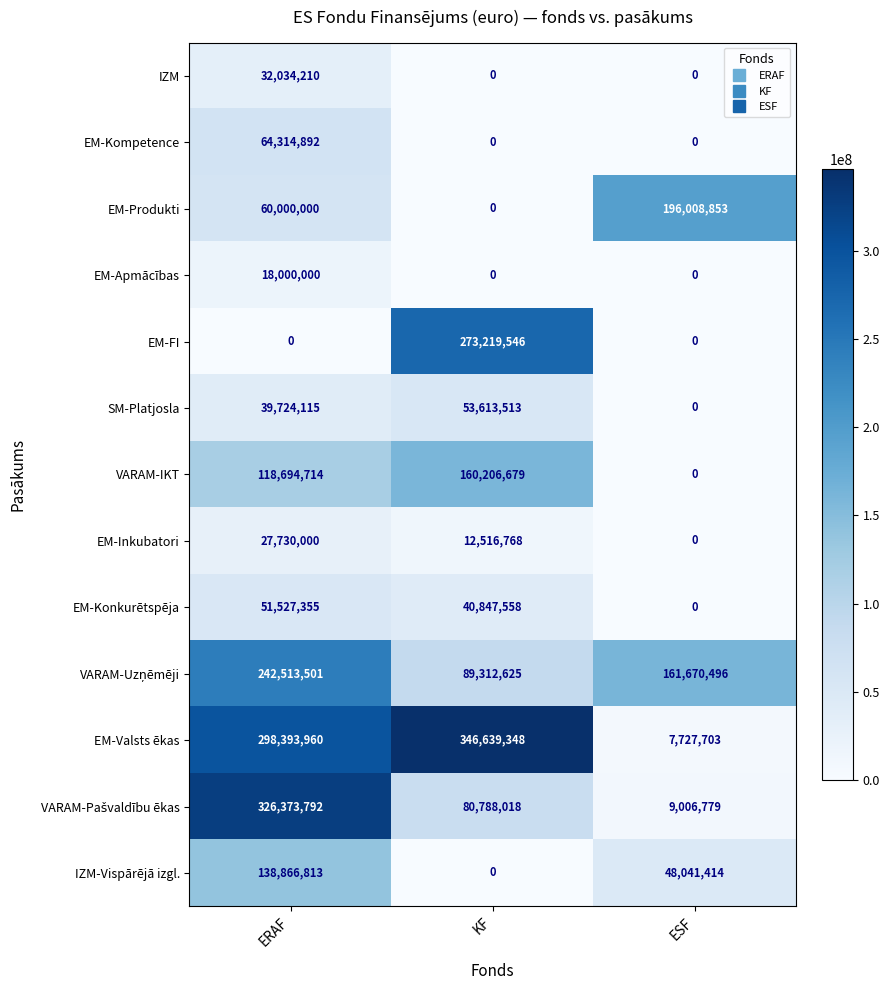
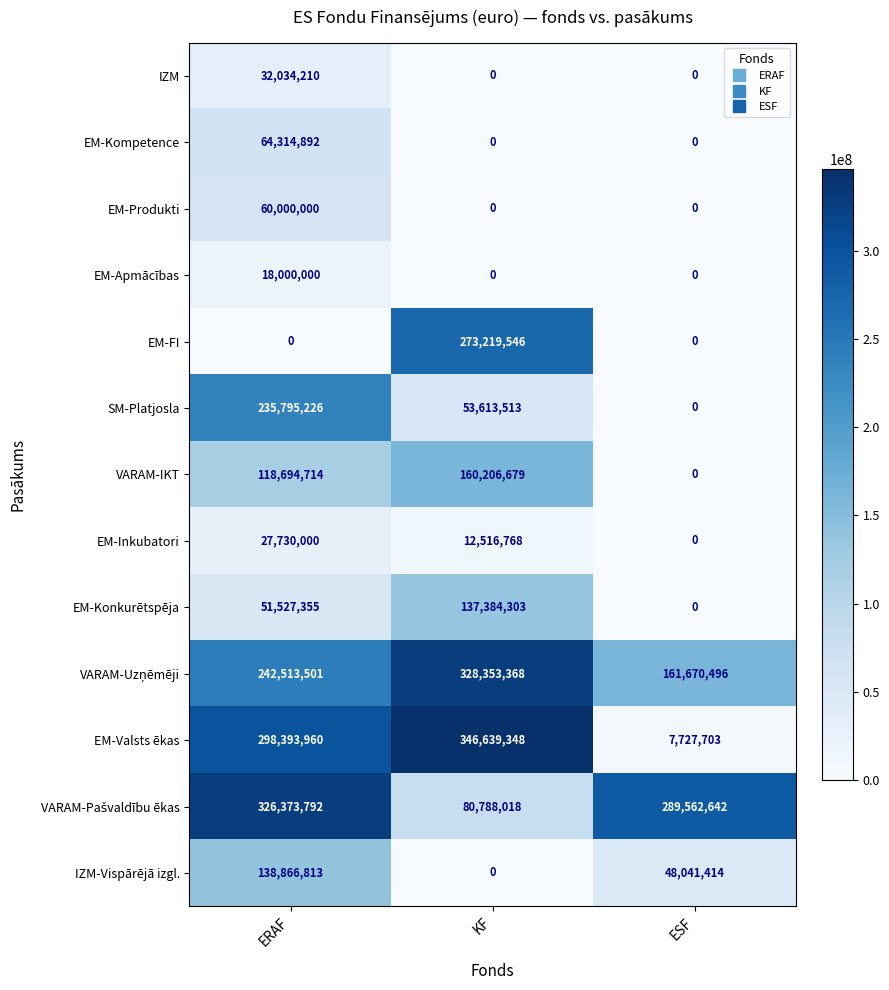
  {
    "IZM": {
      "ERAF": "32,034,210",
      "KF": "0",
      "ESF": "0"
    },
    "EM-Kompetence": {
      "ERAF": "64,314,892",
      "KF": "0",
      "ESF": "0"
    },
    "EM-Produkti": {
      "ERAF": "60,000,000",
      "KF": "0",
-     "ESF": "196,008,853"
+     "ESF": "0"
    },
    "EM-Apmācības": {
      "ERAF": "18,000,000",
      "KF": "0",
      "ESF": "0"
    },
    "EM-FI": {
      "ERAF": "0",
      "KF": "273,219,546",
      "ESF": "0"
    },
    "SM-Platjosla": {
-     "ERAF": "39,724,115",
+     "ERAF": "235,795,226",
      "KF": "53,613,513",
      "ESF": "0"
    },
    "VARAM-IKT": {
      "ERAF": "118,694,714",
      "KF": "160,206,679",
      "ESF": "0"
    },
    "EM-Inkubatori": {
      "ERAF": "27,730,000",
      "KF": "12,516,768",
      "ESF": "0"
    },
    "EM-Konkurētspēja": {
      "ERAF": "51,527,355",
-     "KF": "40,847,558",
+     "KF": "137,384,303",
      "ESF": "0"
    },
    "VARAM-Uzņēmēji": {
      "ERAF": "242,513,501",
-     "KF": "89,312,625",
+     "KF": "328,353,368",
      "ESF": "161,670,496"
    },
    "EM-Valsts ēkas": {
      "ERAF": "298,393,960",
      "KF": "346,639,348",
      "ESF": "7,727,703"
    },
    "VARAM-Pašvaldību ēkas": {
      "ERAF": "326,373,792",
      "KF": "80,788,018",
-     "ESF": "9,006,779"
+     "ESF": "289,562,642"
    },
    "IZM-Vispārējā izgl.": {
      "ERAF": "138,866,813",
      "KF": "0",
      "ESF": "48,041,414"
    }
  }
